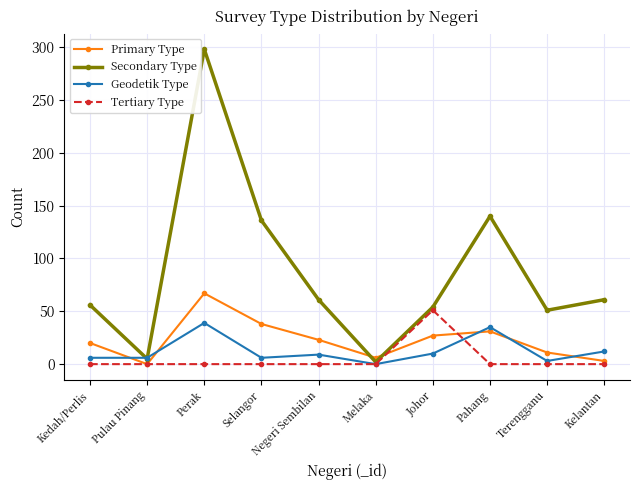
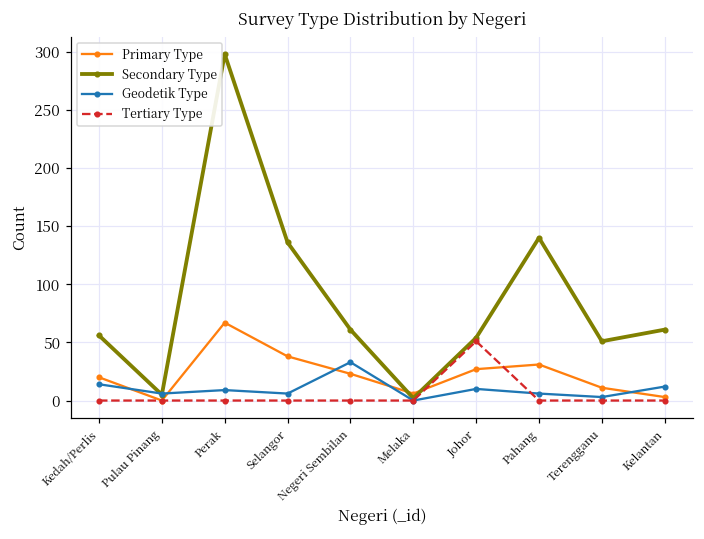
  {
    "Primary Type": {
      "Kedah/Perlis": 20,
      "Perak": 67,
      "Selangor": 38,
      "Negeri Sembilan": 23,
      "Melaka": 6,
      "Johor": 27,
      "Pahang": 31,
      "Terengganu": 11,
      "Kelantan": 3
    },
    "Secondary Type": {
      "Kedah/Perlis": 56,
      "Perak": 298,
      "Selangor": 136,
      "Negeri Sembilan": 61,
      "Johor": 54,
      "Pahang": 140,
      "Terengganu": 51,
      "Kelantan": 61
    },
    "Geodetik Type": {
-     "Kedah/Perlis": 6,
-     "Perak": 39,
+     "Kedah/Perlis": 14,
+     "Perak": 9,
      "Selangor": 6,
-     "Negeri Sembilan": 9,
+     "Negeri Sembilan": 33,
      "Johor": 10,
-     "Pahang": 35,
+     "Pahang": 6,
      "Terengganu": 3,
      "Kelantan": 12
    },
    "Tertiary Type": {
      "Kedah/Perlis": 0,
      "Perak": 0,
      "Selangor": 0,
      "Negeri Sembilan": 0,
      "Johor": 51,
      "Pahang": 0,
      "Terengganu": 0,
      "Kelantan": 0
    }
  }
